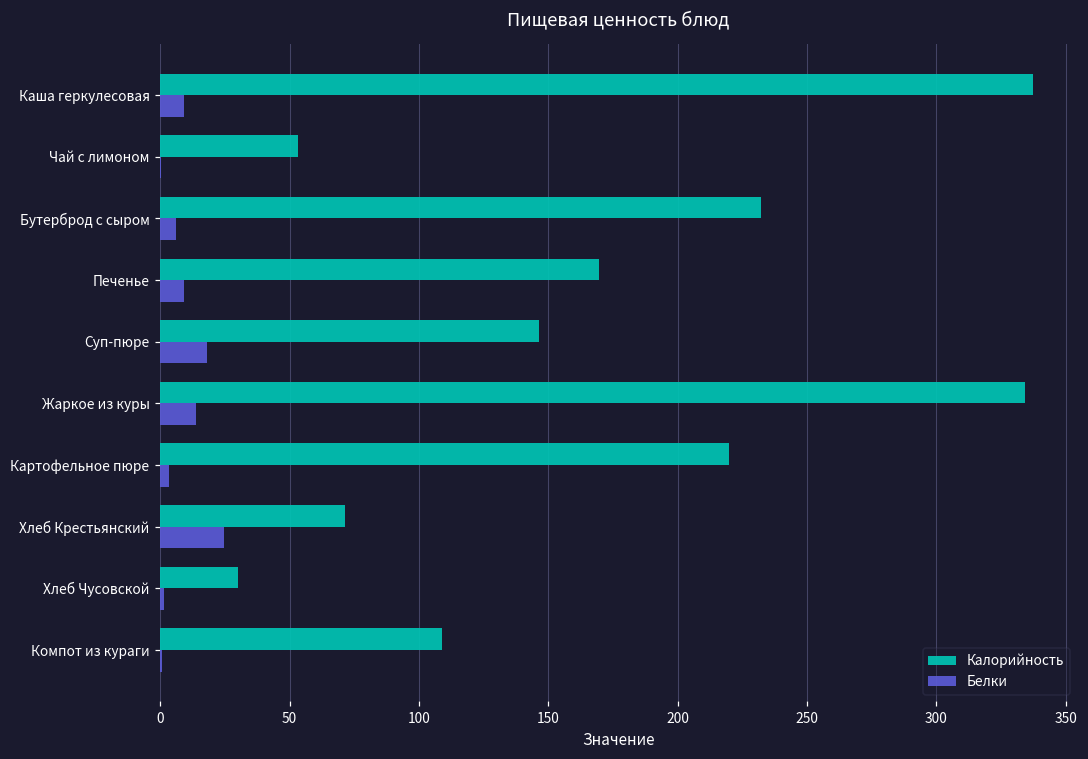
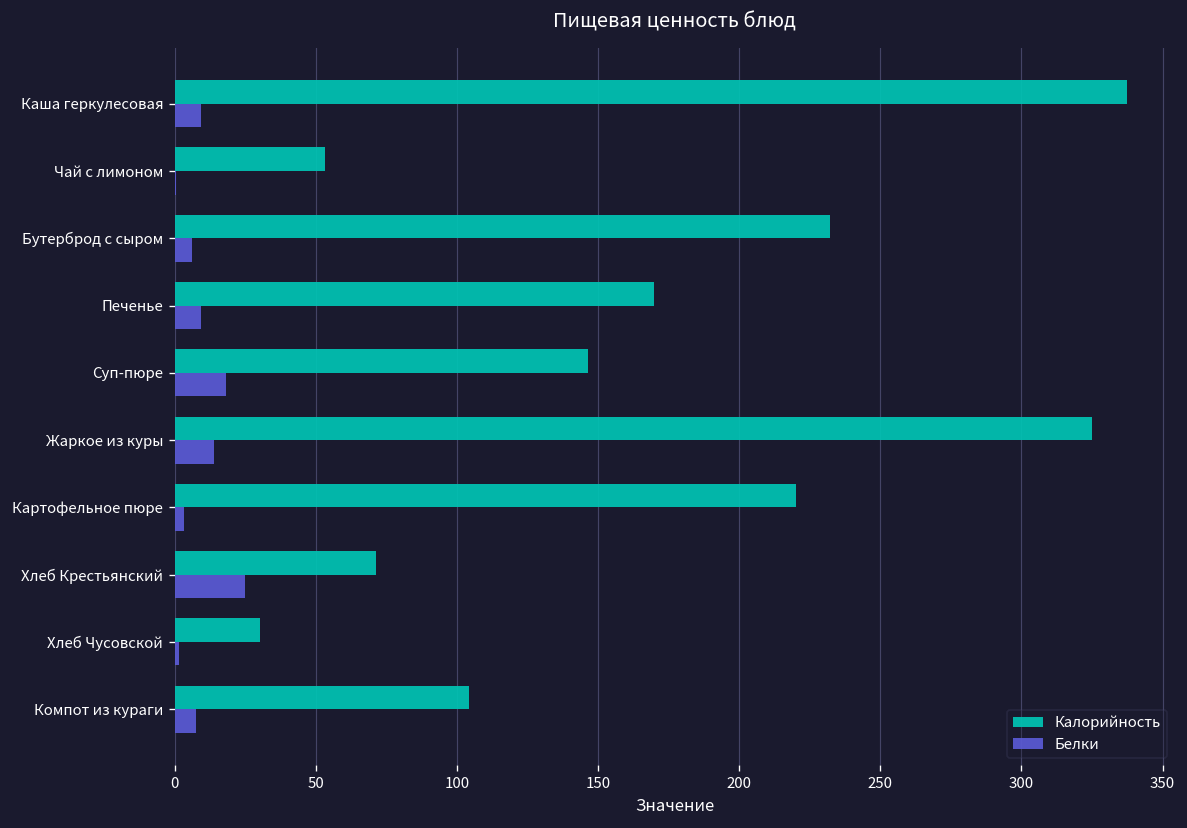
  {
    "Калорийность": {
      "Каша геркулесовая": 337,
      "Чай с лимоном": 53,
      "Бутерброд с сыром": 232,
      "Печенье": 170,
      "Суп-пюре": 146,
-     "Жаркое из куры": 334,
+     "Жаркое из куры": 325,
      "Картофельное пюре": 220,
      "Хлеб Крестьянский": 71,
      "Хлеб Чусовской": 30,
-     "Компот из кураги": 109
+     "Компот из кураги": 104
    },
    "Белки": {
      "Каша геркулесовая": 9,
      "Бутерброд с сыром": 6,
      "Печенье": 9,
      "Суп-пюре": 18,
      "Жаркое из куры": 14,
      "Картофельное пюре": 3,
      "Хлеб Крестьянский": 25,
      "Хлеб Чусовской": 2,
-     "Компот из кураги": 1
+     "Компот из кураги": 7
    }
  }
